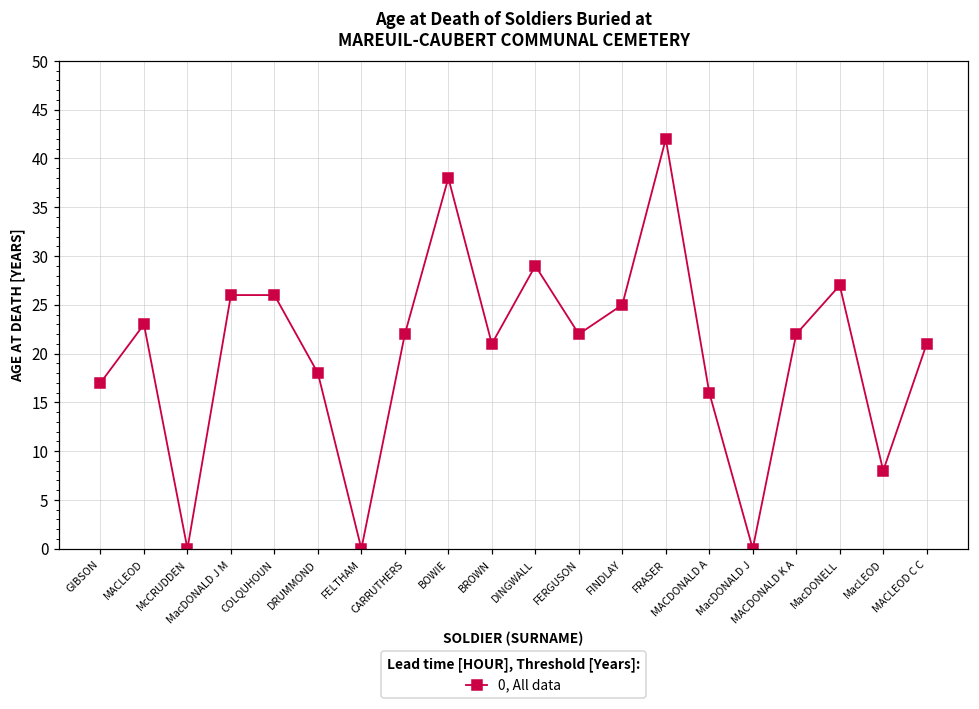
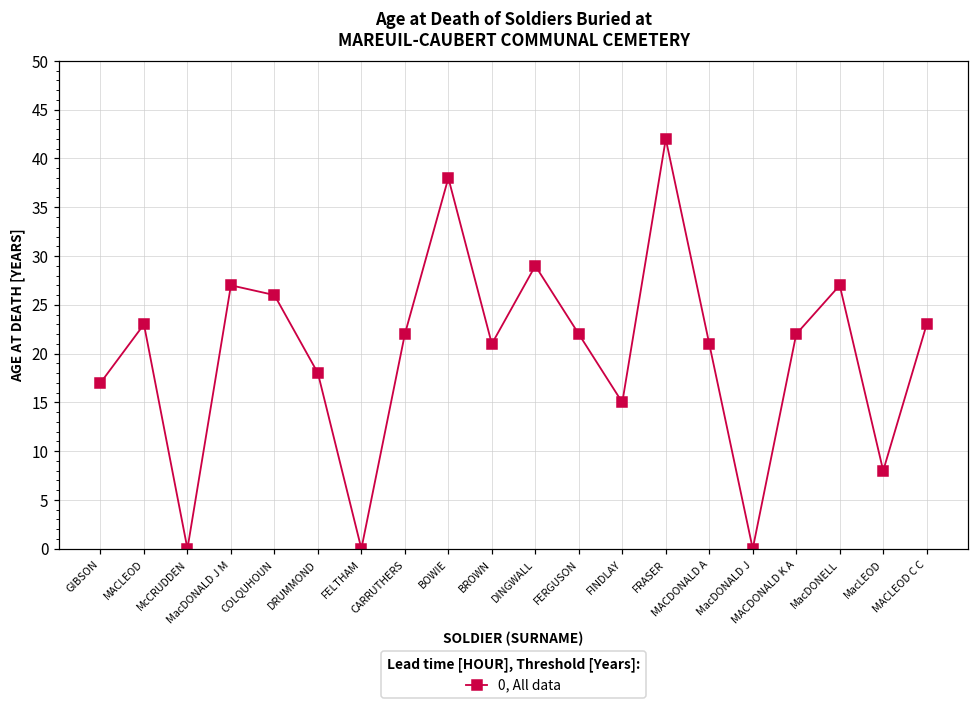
  {
    "GIBSON": 17,
    "MACLEOD": 23,
    "McCRUDDEN": 0,
-   "MacDONALD J M": 26,
+   "MacDONALD J M": 27,
    "COLQUHOUN": 26,
    "DRUMMOND": 18,
    "FELTHAM": 0,
    "CARRUTHERS": 22,
    "BOWIE": 38,
    "BROWN": 21,
    "DINGWALL": 29,
    "FERGUSON": 22,
-   "FINDLAY": 25,
+   "FINDLAY": 15,
    "FRASER": 42,
-   "MACDONALD A": 16,
+   "MACDONALD A": 21,
    "MacDONALD J": 0,
    "MACDONALD K A": 22,
    "MacDONELL": 27,
    "MacLEOD": 8,
-   "MACLEOD C C": 21
+   "MACLEOD C C": 23
  }
